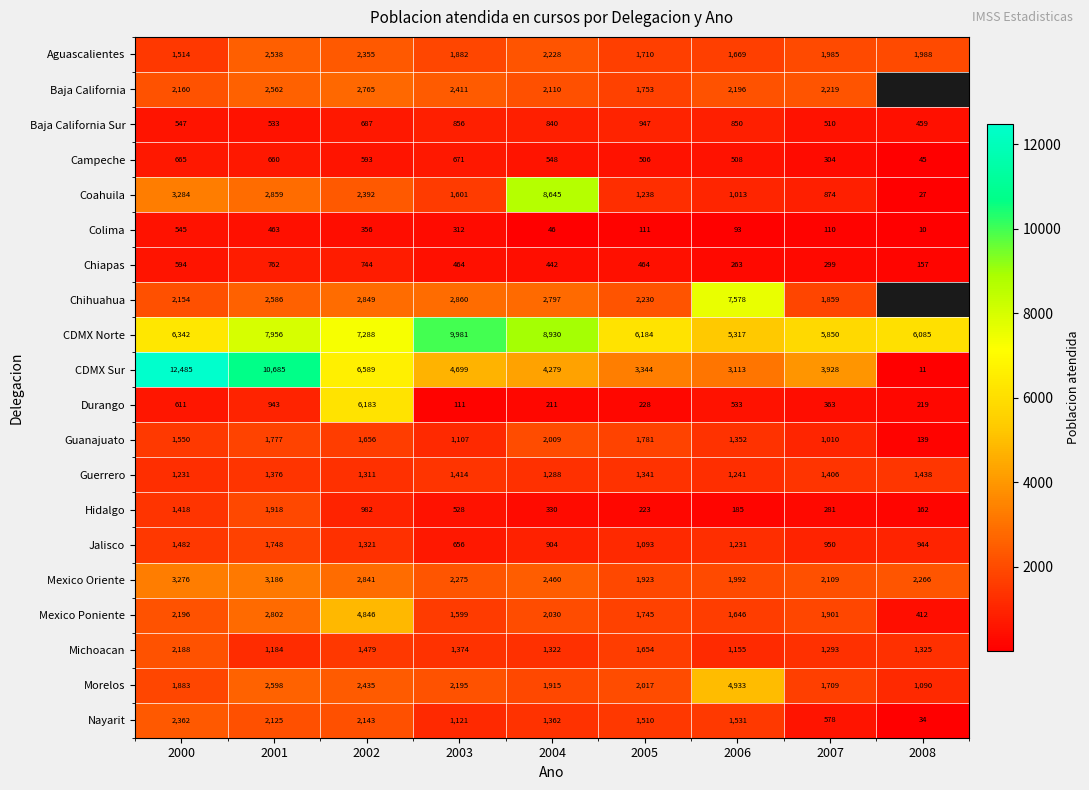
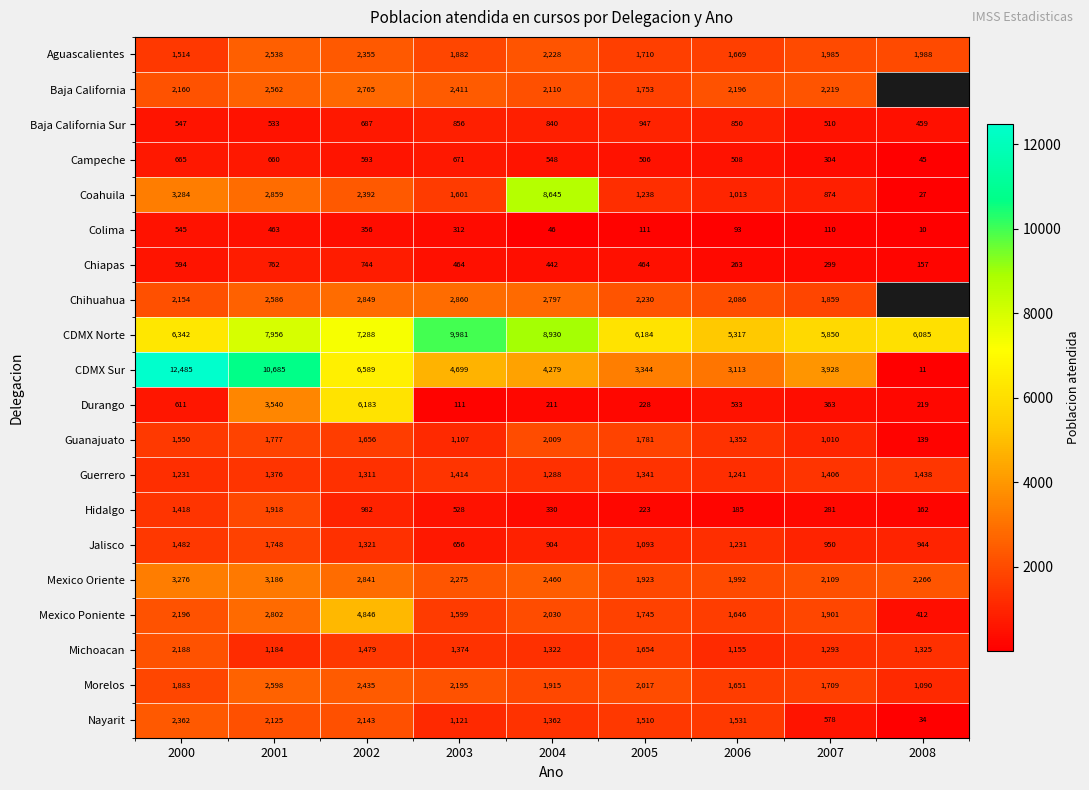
  {
    "Aguascalientes": {
      "2000": "1,514",
      "2001": "2,538",
      "2002": "2,355",
      "2003": "1,882",
      "2004": "2,228",
      "2005": "1,710",
      "2006": "1,669",
      "2007": "1,985",
      "2008": "1,988"
    },
    "Baja California": {
      "2000": "2,160",
      "2001": "2,562",
      "2002": "2,765",
      "2003": "2,411",
      "2004": "2,110",
      "2005": "1,753",
      "2006": "2,196",
      "2007": "2,219"
    },
    "Baja California Sur": {
      "2000": "547",
      "2001": "533",
      "2002": "687",
      "2003": "856",
      "2004": "840",
      "2005": "947",
      "2006": "850",
      "2007": "510",
      "2008": "459"
    },
    "Campeche": {
      "2000": "665",
      "2001": "660",
      "2002": "593",
      "2003": "671",
      "2004": "548",
      "2005": "506",
      "2006": "508",
      "2007": "304",
      "2008": "45"
    },
    "Coahuila": {
      "2000": "3,284",
      "2001": "2,859",
      "2002": "2,392",
      "2003": "1,601",
      "2004": "8,645",
      "2005": "1,238",
      "2006": "1,013",
      "2007": "874",
      "2008": "27"
    },
    "Colima": {
      "2000": "545",
      "2001": "463",
      "2002": "356",
      "2003": "312",
      "2004": "46",
      "2005": "111",
      "2006": "93",
      "2007": "110",
      "2008": "10"
    },
    "Chiapas": {
      "2000": "594",
      "2001": "762",
      "2002": "744",
      "2003": "464",
      "2004": "442",
      "2005": "464",
      "2006": "263",
      "2007": "299",
      "2008": "157"
    },
    "Chihuahua": {
      "2000": "2,154",
      "2001": "2,586",
      "2002": "2,849",
      "2003": "2,860",
      "2004": "2,797",
      "2005": "2,230",
-     "2006": "7,578",
+     "2006": "2,086",
      "2007": "1,859"
    },
    "CDMX Norte": {
      "2000": "6,342",
      "2001": "7,956",
      "2002": "7,288",
      "2003": "9,981",
      "2004": "8,930",
      "2005": "6,184",
      "2006": "5,317",
      "2007": "5,850",
      "2008": "6,085"
    },
    "CDMX Sur": {
      "2000": "12,485",
      "2001": "10,685",
      "2002": "6,589",
      "2003": "4,699",
      "2004": "4,279",
      "2005": "3,344",
      "2006": "3,113",
      "2007": "3,928",
      "2008": "11"
    },
    "Durango": {
      "2000": "611",
-     "2001": "943",
+     "2001": "3,540",
      "2002": "6,183",
      "2003": "111",
      "2004": "211",
      "2005": "228",
      "2006": "533",
      "2007": "363",
      "2008": "219"
    },
    "Guanajuato": {
      "2000": "1,550",
      "2001": "1,777",
      "2002": "1,656",
      "2003": "1,107",
      "2004": "2,009",
      "2005": "1,781",
      "2006": "1,352",
      "2007": "1,010",
      "2008": "139"
    },
    "Guerrero": {
      "2000": "1,231",
      "2001": "1,376",
      "2002": "1,311",
      "2003": "1,414",
      "2004": "1,288",
      "2005": "1,341",
      "2006": "1,241",
      "2007": "1,406",
      "2008": "1,438"
    },
    "Hidalgo": {
      "2000": "1,418",
      "2001": "1,918",
      "2002": "982",
      "2003": "528",
      "2004": "330",
      "2005": "223",
      "2006": "185",
      "2007": "281",
      "2008": "162"
    },
    "Jalisco": {
      "2000": "1,482",
      "2001": "1,748",
      "2002": "1,321",
      "2003": "656",
      "2004": "904",
      "2005": "1,093",
      "2006": "1,231",
      "2007": "950",
      "2008": "944"
    },
    "Mexico Oriente": {
      "2000": "3,276",
      "2001": "3,186",
      "2002": "2,841",
      "2003": "2,275",
      "2004": "2,460",
      "2005": "1,923",
      "2006": "1,992",
      "2007": "2,109",
      "2008": "2,266"
    },
    "Mexico Poniente": {
      "2000": "2,196",
      "2001": "2,802",
      "2002": "4,846",
      "2003": "1,599",
      "2004": "2,030",
      "2005": "1,745",
      "2006": "1,646",
      "2007": "1,901",
      "2008": "412"
    },
    "Michoacan": {
      "2000": "2,188",
      "2001": "1,184",
      "2002": "1,479",
      "2003": "1,374",
      "2004": "1,322",
      "2005": "1,654",
      "2006": "1,155",
      "2007": "1,293",
      "2008": "1,325"
    },
    "Morelos": {
      "2000": "1,883",
      "2001": "2,598",
      "2002": "2,435",
      "2003": "2,195",
      "2004": "1,915",
      "2005": "2,017",
-     "2006": "4,933",
+     "2006": "1,651",
      "2007": "1,709",
      "2008": "1,090"
    },
    "Nayarit": {
      "2000": "2,362",
      "2001": "2,125",
      "2002": "2,143",
      "2003": "1,121",
      "2004": "1,362",
      "2005": "1,510",
      "2006": "1,531",
      "2007": "578",
      "2008": "34"
    }
  }
